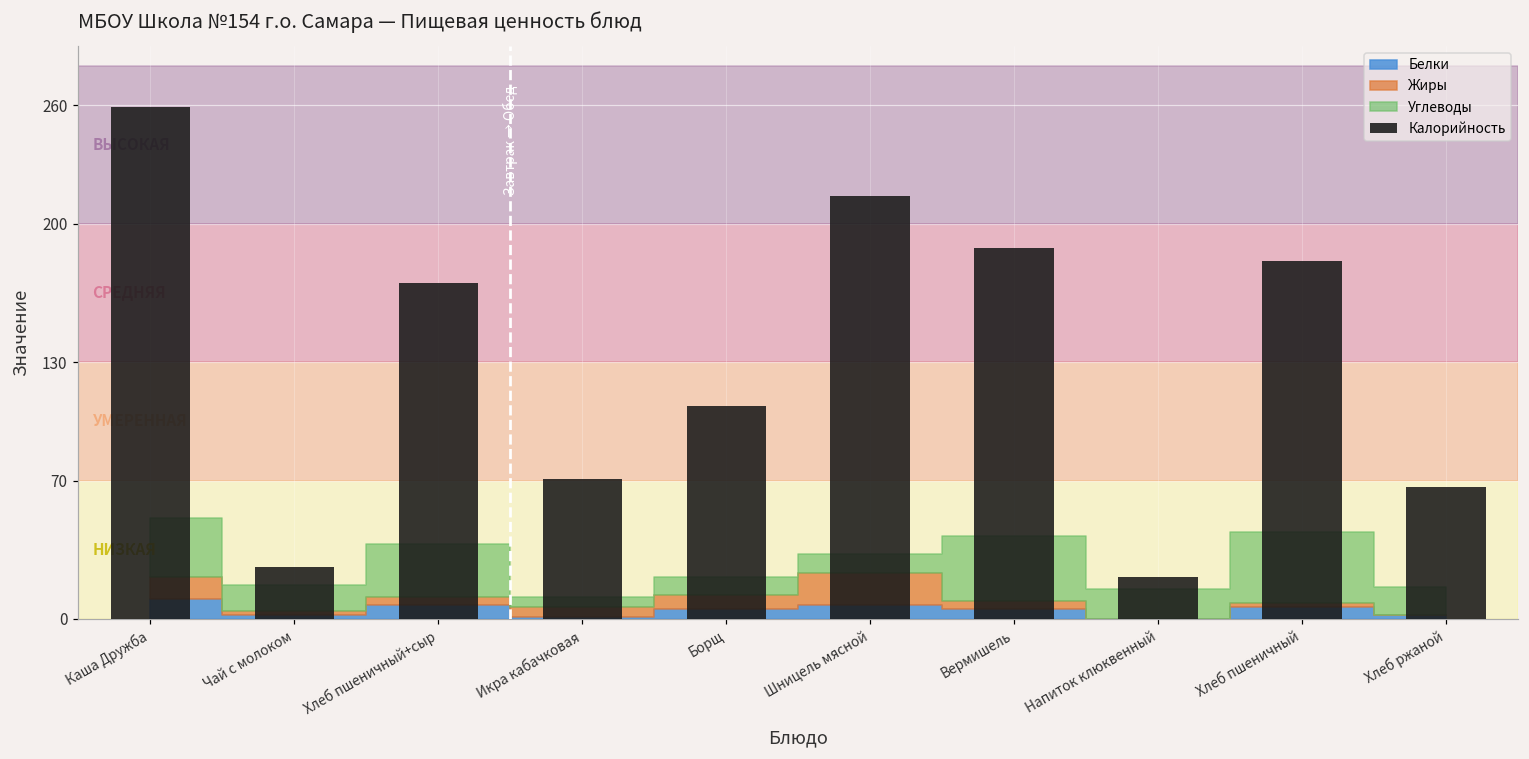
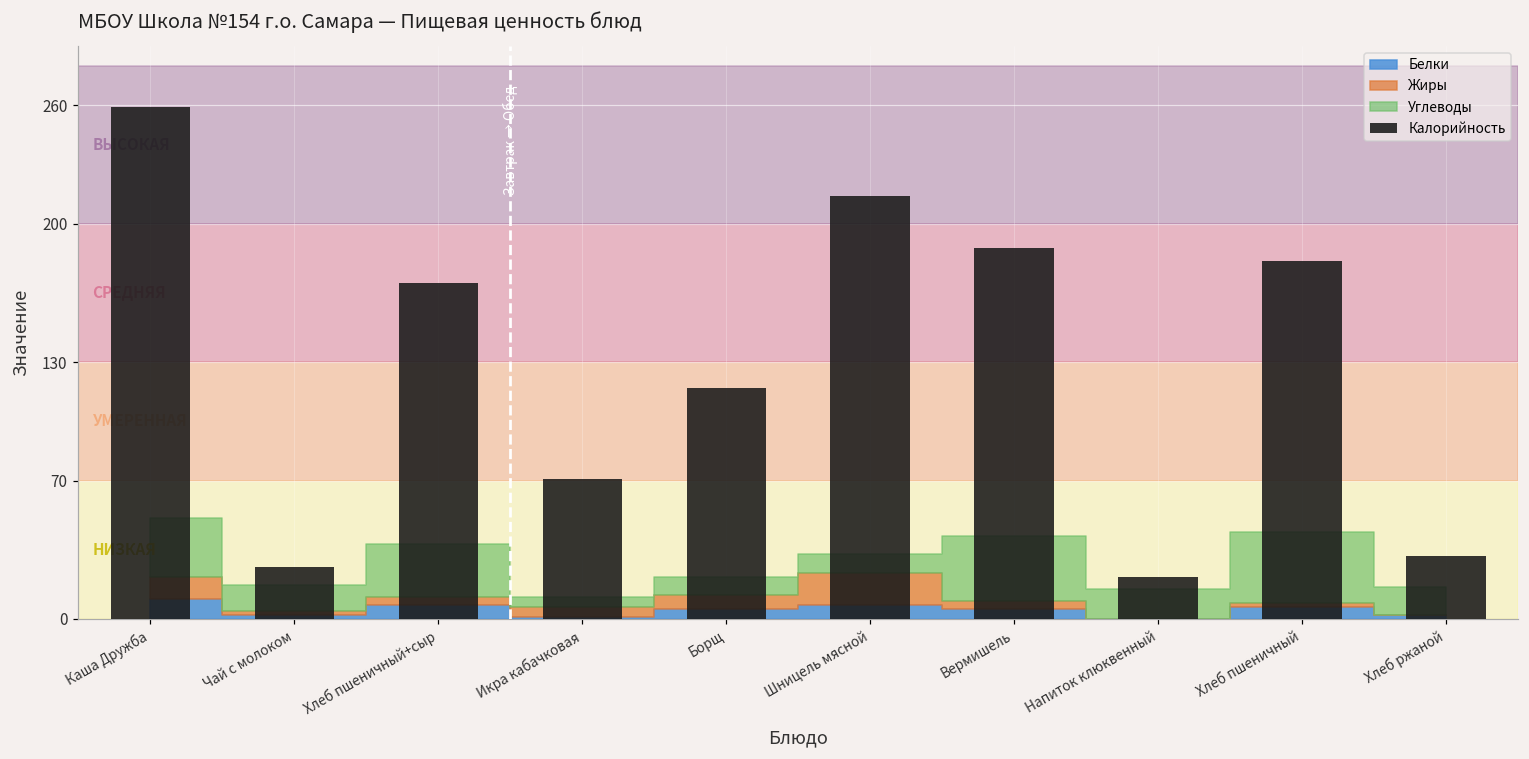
  {
    "Калорийность": {
      "Каша Дружба": 259,
      "Чай с молоком": 26,
      "Хлеб пшеничный+сыр": 170,
      "Икра кабачковая": 71,
-     "Борщ": 108,
+     "Борщ": 117,
      "Шницель мясной": 214,
      "Вермишель": 188,
      "Напиток клюквенный": 21,
      "Хлеб пшеничный": 181,
-     "Хлеб ржаной": 67
+     "Хлеб ржаной": 32
    }
  }
